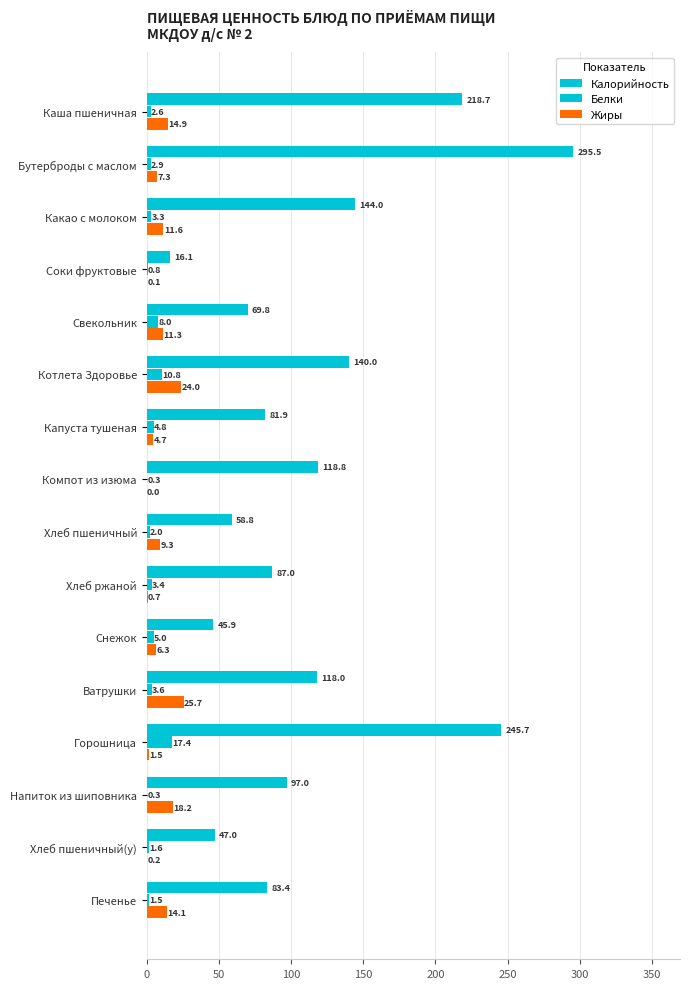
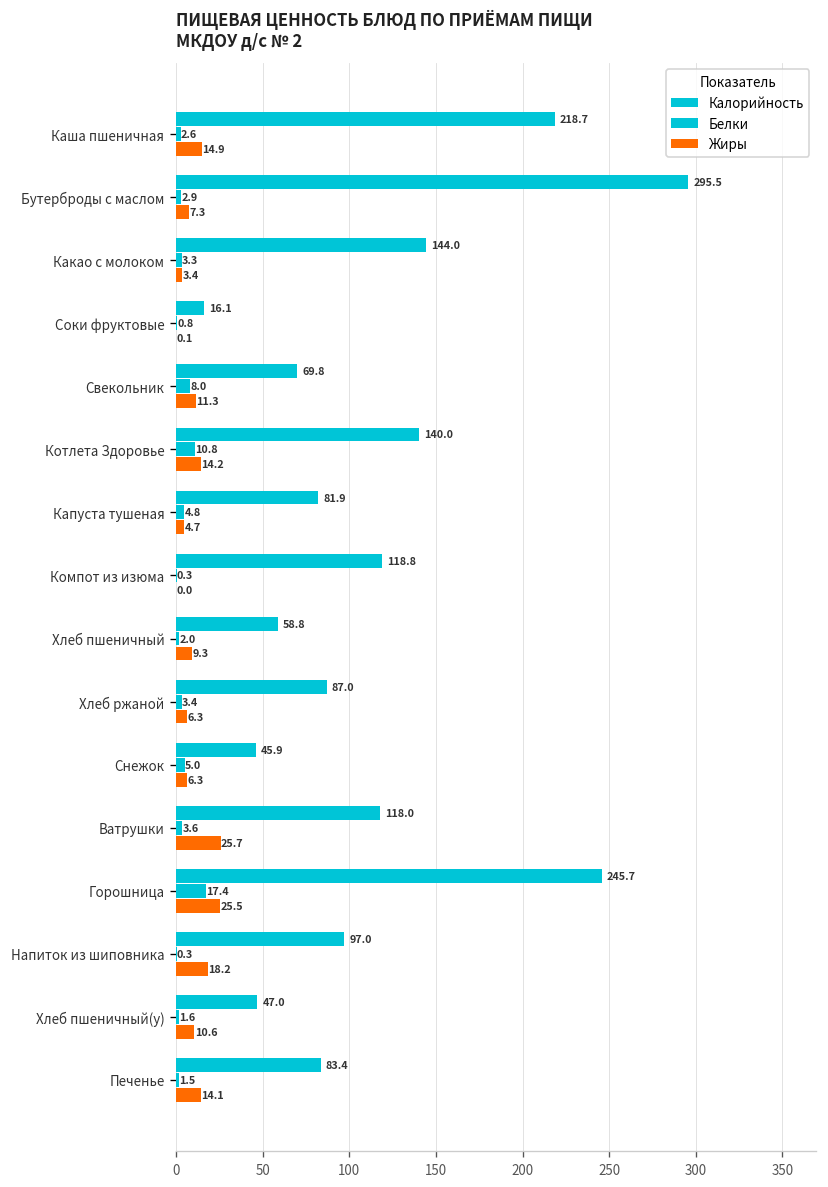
  {
    "Жиры": {
      "Каша пшеничная": 14.9,
      "Бутерброды с маслом": 7.3,
-     "Какао с молоком": 11.6,
+     "Какао с молоком": 3.4,
      "Соки фруктовые": 0.1,
      "Свекольник": 11.3,
-     "Котлета Здоровье": 24.0,
+     "Котлета Здоровье": 14.2,
      "Капуста тушеная": 4.7,
      "Компот из изюма": 0.0,
      "Хлеб пшеничный": 9.3,
-     "Хлеб ржаной": 0.7,
+     "Хлеб ржаной": 6.3,
      "Снежок": 6.3,
      "Ватрушки": 25.7,
-     "Горошница": 1.5,
+     "Горошница": 25.5,
      "Напиток из шиповника": 18.2,
-     "Хлеб пшеничный(у)": 0.2,
+     "Хлеб пшеничный(у)": 10.6,
      "Печенье": 14.1
    }
  }
